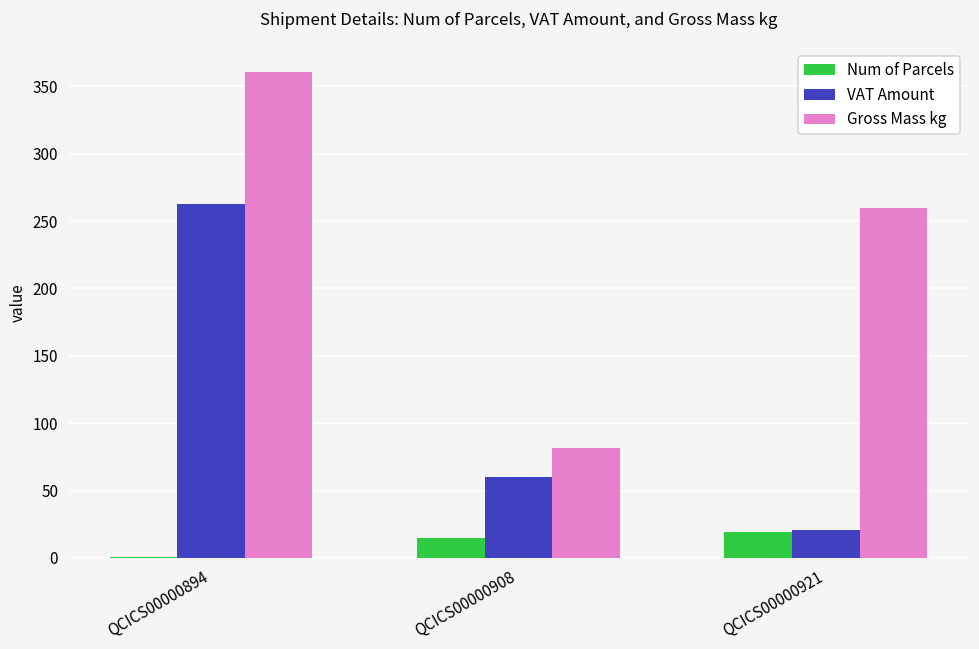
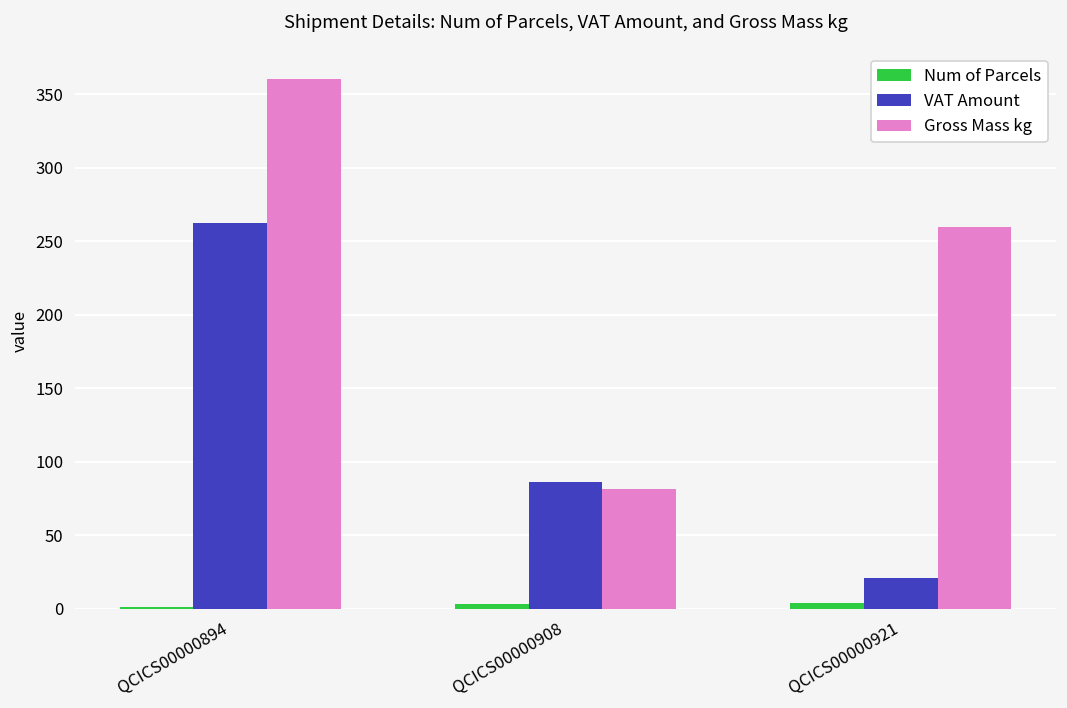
  {
    "Num of Parcels": {
-     "QCICS00000908": 15,
-     "QCICS00000921": 19
+     "QCICS00000908": 3,
+     "QCICS00000921": 4
    },
    "VAT Amount": {
      "QCICS00000894": 262,
-     "QCICS00000908": 60,
+     "QCICS00000908": 86,
      "QCICS00000921": 21
    },
    "Gross Mass kg": {
      "QCICS00000894": 360,
      "QCICS00000908": 81,
      "QCICS00000921": 260
    }
  }
